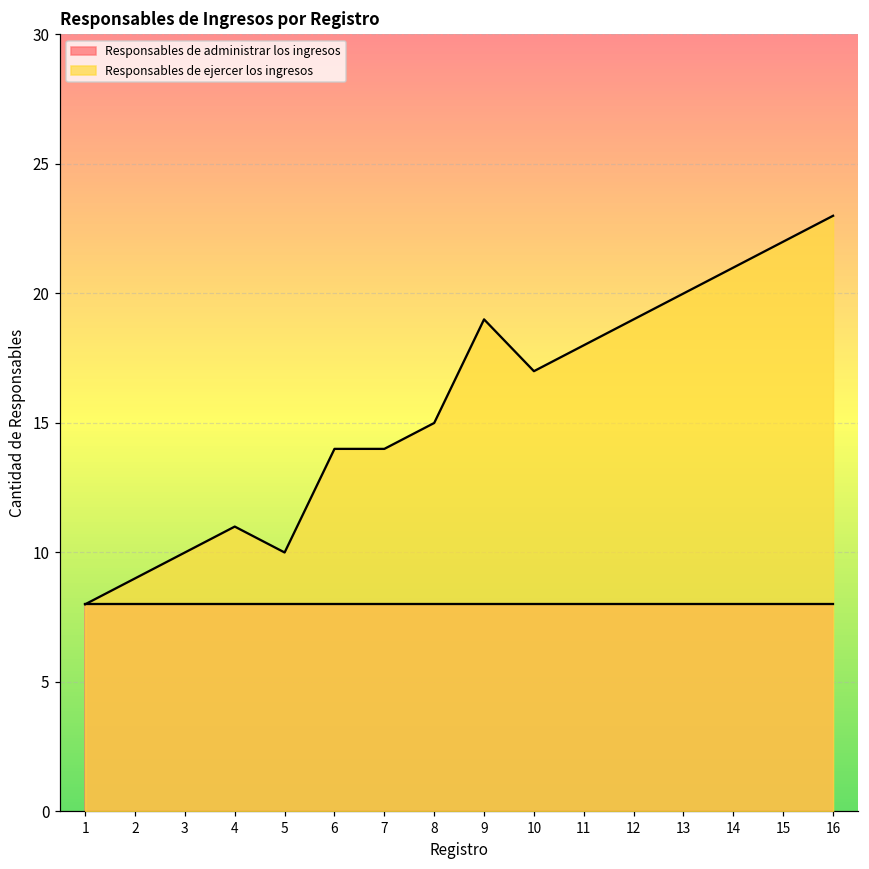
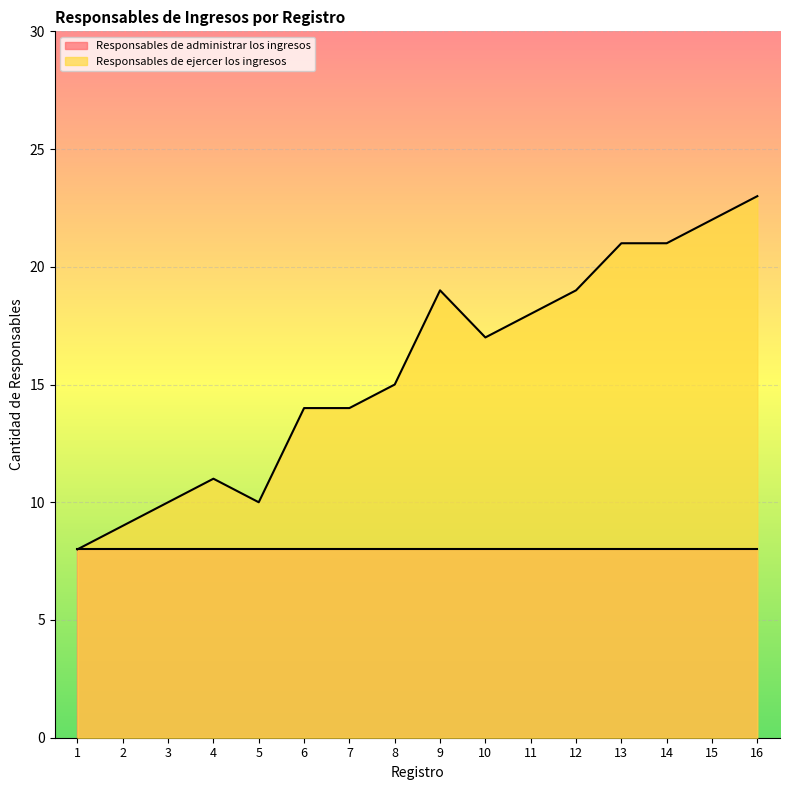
  {
    "Responsables de administrar los ingresos": {
      "2": 8,
      "3": 8,
      "4": 8,
      "5": 8,
      "6": 8,
      "7": 8,
      "8": 8,
      "9": 8,
      "10": 8,
      "11": 8,
      "12": 8,
      "13": 8,
      "14": 8,
      "15": 8,
      "16": 8
    },
    "Responsables de ejercer los ingresos": {
      "2": 9,
      "3": 10,
      "4": 11,
      "5": 10,
      "6": 14,
      "7": 14,
      "8": 15,
      "9": 19,
      "10": 17,
      "11": 18,
      "12": 19,
-     "13": 20,
+     "13": 21,
      "14": 21,
      "15": 22,
      "16": 23
    }
  }
